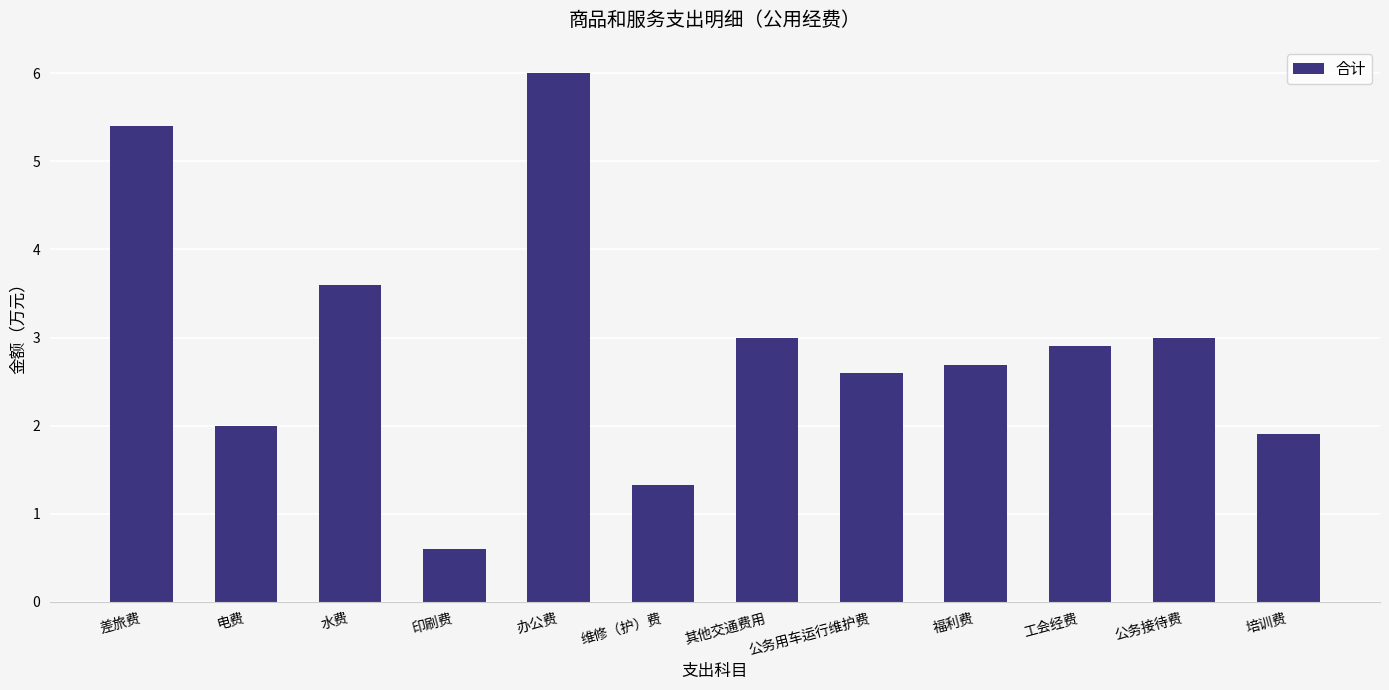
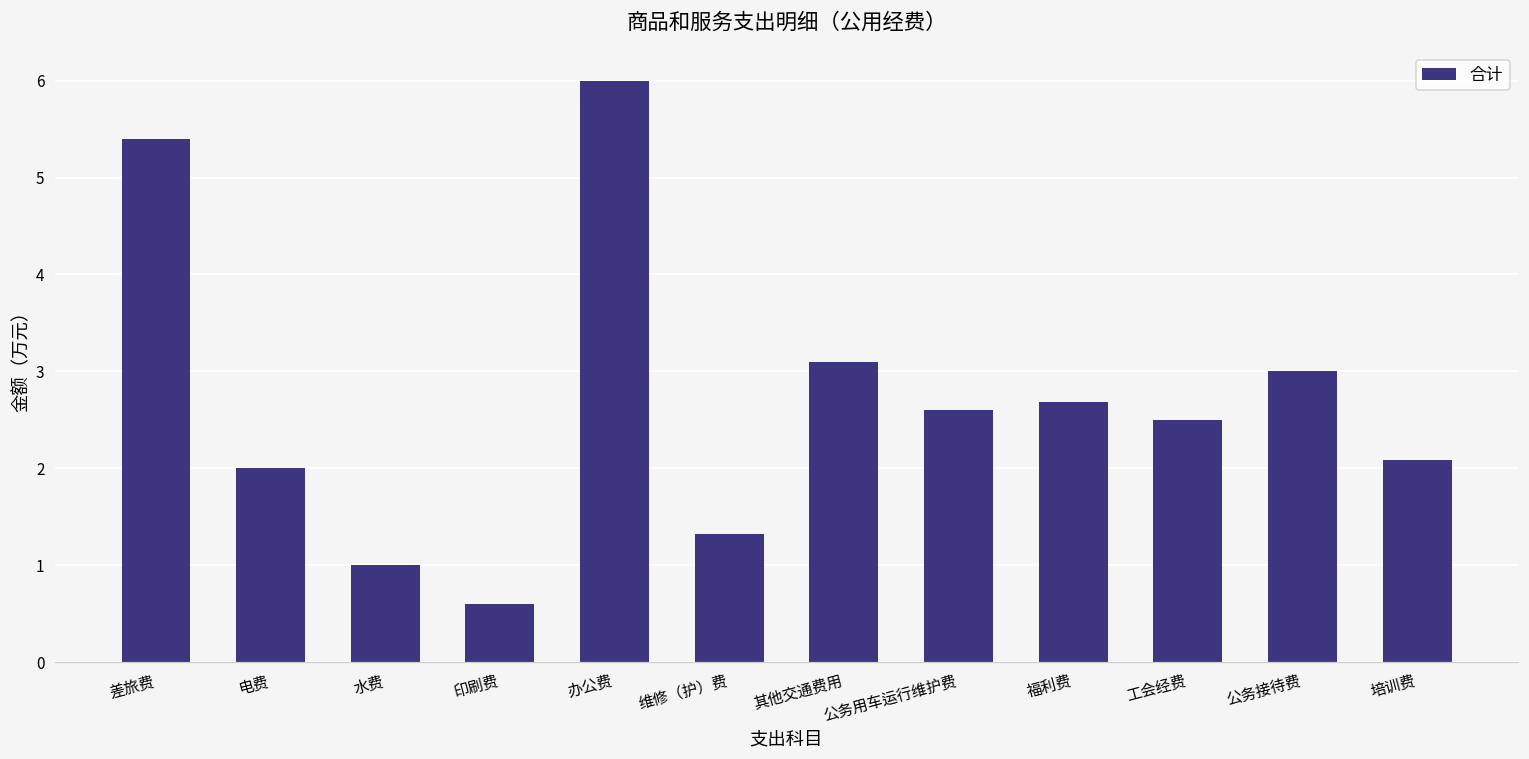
  {
    "差旅费": 5.4,
    "电费": 2.0,
-   "水费": 3.6,
+   "水费": 1.0,
    "印刷费": 0.6,
    "办公费": 6.0,
    "维修（护）费": 1.3,
-   "其他交通费用": 3.0,
+   "其他交通费用": 3.1,
    "公务用车运行维护费": 2.6,
    "福利费": 2.7,
-   "工会经费": 2.9,
+   "工会经费": 2.5,
    "公务接待费": 3.0,
-   "培训费": 1.9
+   "培训费": 2.1
  }
